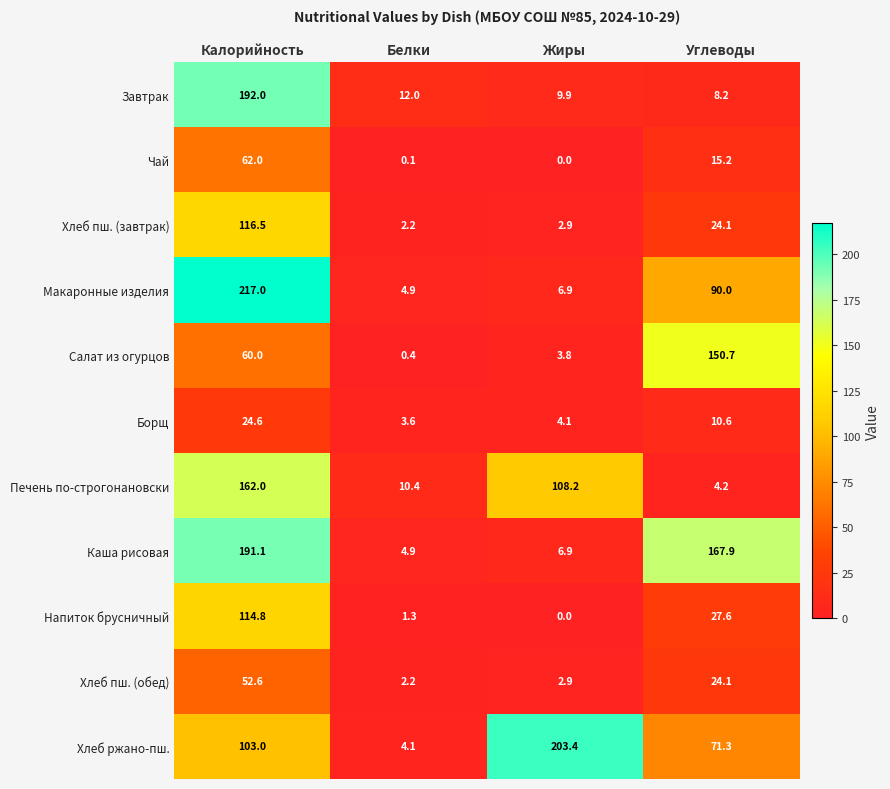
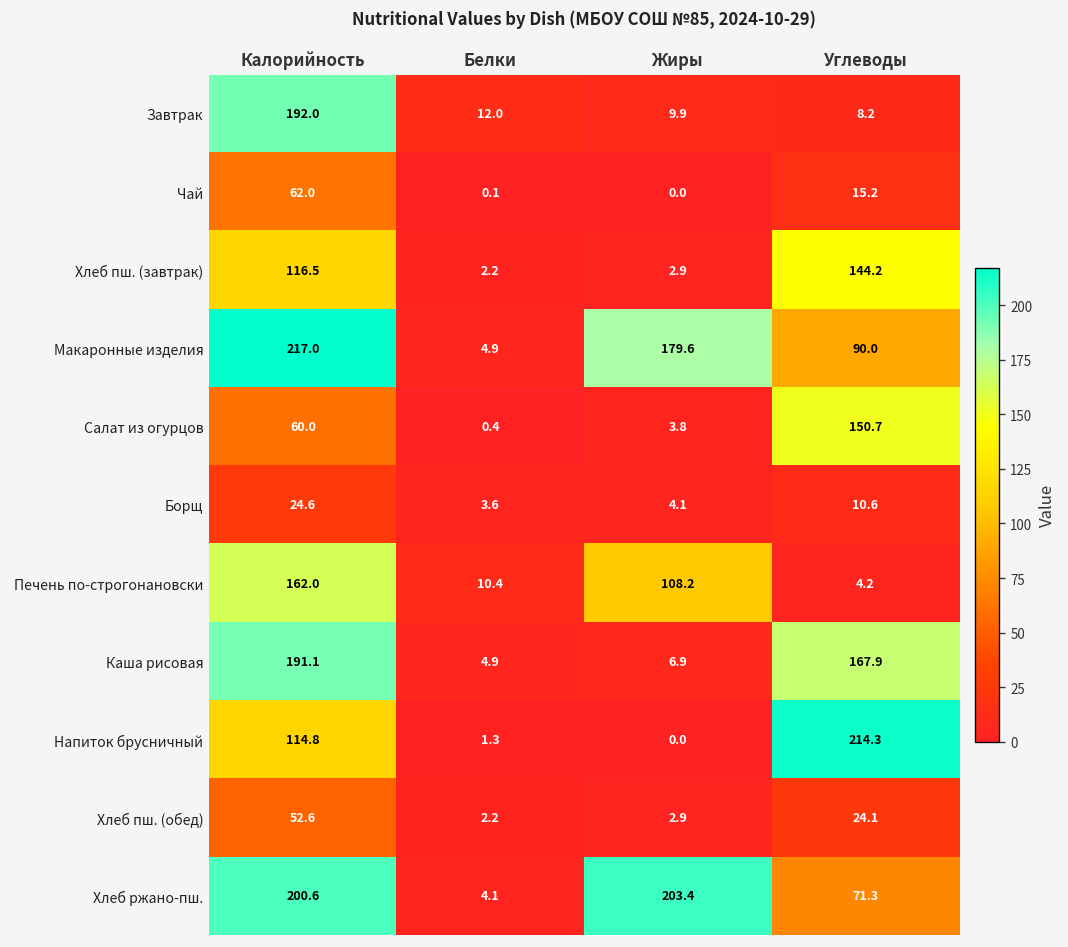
  {
    "Завтрак": {
      "Калорийность": 192.0,
      "Белки": 12.0,
      "Жиры": 9.9,
      "Углеводы": 8.2
    },
    "Чай": {
      "Калорийность": 62.0,
      "Белки": 0.1,
      "Жиры": 0.0,
      "Углеводы": 15.2
    },
    "Хлеб пш. (завтрак)": {
      "Калорийность": 116.5,
      "Белки": 2.2,
      "Жиры": 2.9,
-     "Углеводы": 24.1
+     "Углеводы": 144.2
    },
    "Макаронные изделия": {
      "Калорийность": 217.0,
      "Белки": 4.9,
-     "Жиры": 6.9,
+     "Жиры": 179.6,
      "Углеводы": 90.0
    },
    "Салат из огурцов": {
      "Калорийность": 60.0,
      "Белки": 0.4,
      "Жиры": 3.8,
      "Углеводы": 150.7
    },
    "Борщ": {
      "Калорийность": 24.6,
      "Белки": 3.6,
      "Жиры": 4.1,
      "Углеводы": 10.6
    },
    "Печень по-строгонановски": {
      "Калорийность": 162.0,
      "Белки": 10.4,
      "Жиры": 108.2,
      "Углеводы": 4.2
    },
    "Каша рисовая": {
      "Калорийность": 191.1,
      "Белки": 4.9,
      "Жиры": 6.9,
      "Углеводы": 167.9
    },
    "Напиток брусничный": {
      "Калорийность": 114.8,
      "Белки": 1.3,
      "Жиры": 0.0,
-     "Углеводы": 27.6
+     "Углеводы": 214.3
    },
    "Хлеб пш. (обед)": {
      "Калорийность": 52.6,
      "Белки": 2.2,
      "Жиры": 2.9,
      "Углеводы": 24.1
    },
    "Хлеб ржано-пш.": {
-     "Калорийность": 103.0,
+     "Калорийность": 200.6,
      "Белки": 4.1,
      "Жиры": 203.4,
      "Углеводы": 71.3
    }
  }
